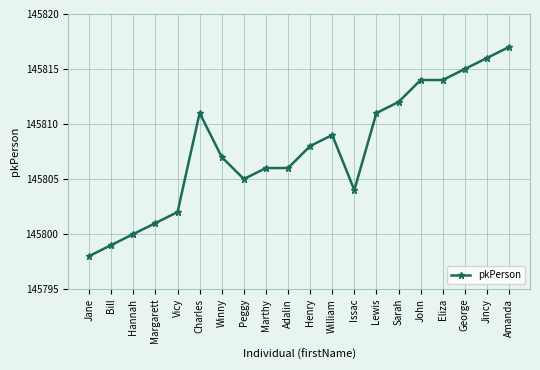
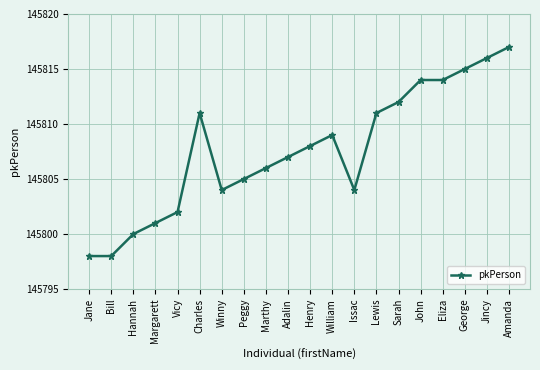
  {
    "Jane": 145798,
-   "Bill": 145799,
+   "Bill": 145798,
    "Hannah": 145800,
    "Margarett": 145801,
    "Vicy": 145802,
    "Charles": 145811,
-   "Winny": 145807,
+   "Winny": 145804,
    "Peggy": 145805,
    "Marthy": 145806,
-   "Adalin": 145806,
+   "Adalin": 145807,
    "Henry": 145808,
    "William": 145809,
    "Issac": 145804,
    "Lewis": 145811,
    "Sarah": 145812,
    "John": 145814,
    "Eliza": 145814,
    "George": 145815,
    "Jincy": 145816,
    "Amanda": 145817
  }
